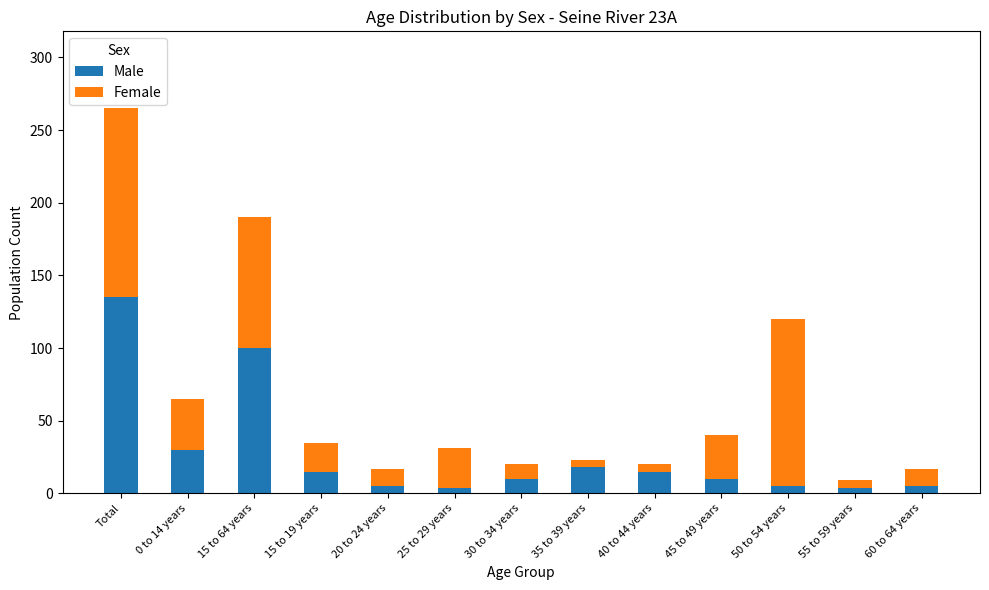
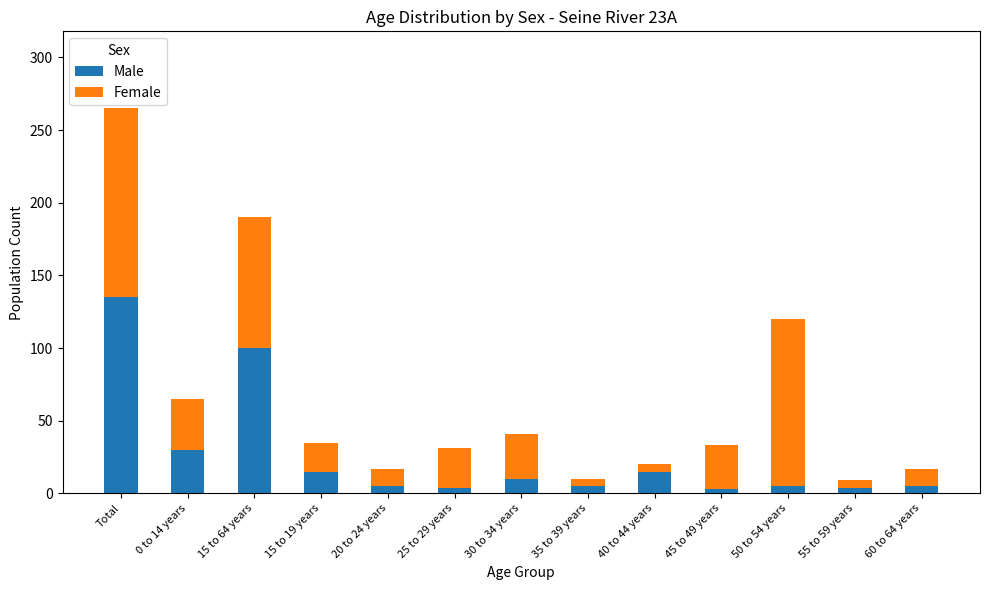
  {
    "Male": {
      "Total": 135,
      "0 to 14 years": 30,
      "15 to 64 years": 100,
      "15 to 19 years": 15,
      "20 to 24 years": 5,
      "25 to 29 years": 4,
      "30 to 34 years": 10,
-     "35 to 39 years": 18,
+     "35 to 39 years": 5,
      "40 to 44 years": 15,
-     "45 to 49 years": 10,
+     "45 to 49 years": 3,
      "50 to 54 years": 5,
      "55 to 59 years": 4,
      "60 to 64 years": 5
    },
    "Female": {
      "Total": 130,
      "0 to 14 years": 35,
      "15 to 64 years": 90,
      "15 to 19 years": 20,
      "20 to 24 years": 12,
      "25 to 29 years": 27,
-     "30 to 34 years": 10,
+     "30 to 34 years": 31,
      "35 to 39 years": 5,
      "40 to 44 years": 5,
      "45 to 49 years": 30,
      "50 to 54 years": 115,
      "55 to 59 years": 5,
      "60 to 64 years": 12
    }
  }
